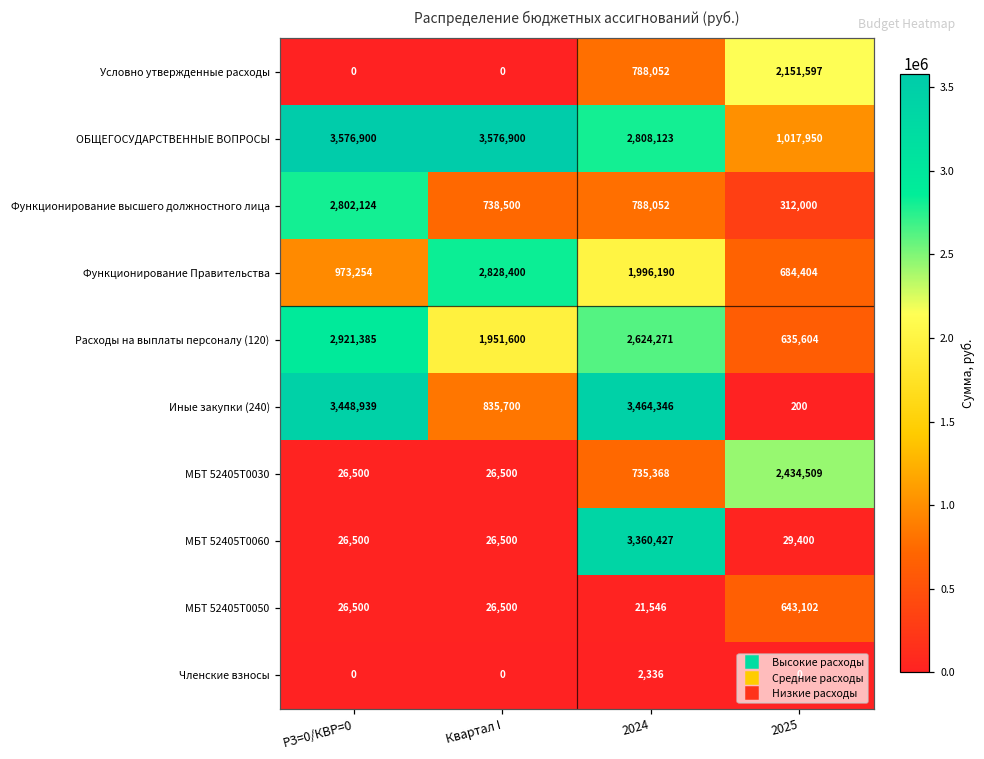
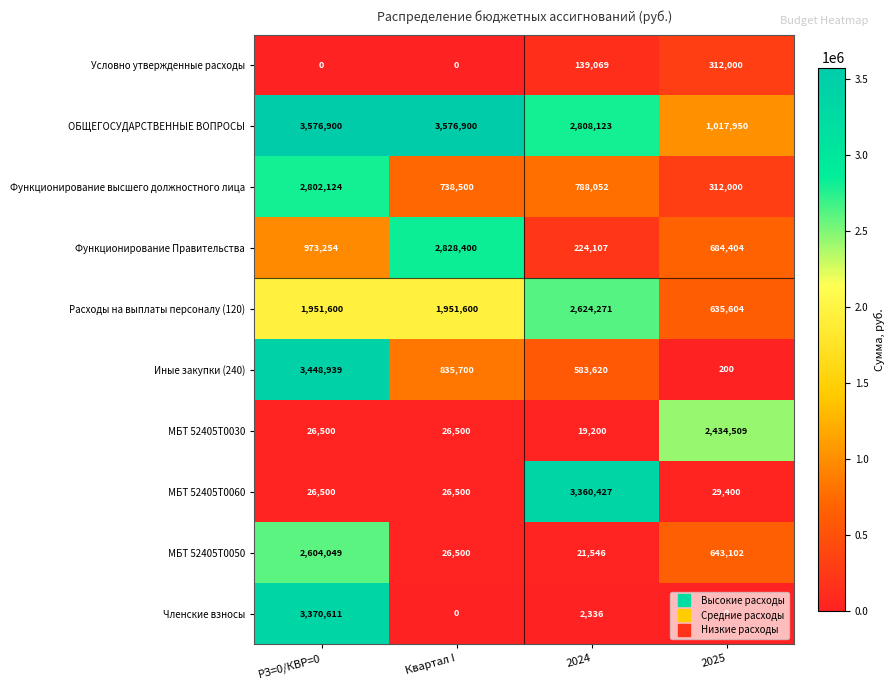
  {
    "Условно утвержденные расходы": {
      "РЗ=0/КВР=0": "0",
      "Квартал I": "0",
-     "2024": "788,052",
-     "2025": "2,151,597"
+     "2024": "139,069",
+     "2025": "312,000"
    },
    "ОБЩЕГОСУДАРСТВЕННЫЕ ВОПРОСЫ": {
      "РЗ=0/КВР=0": "3,576,900",
      "Квартал I": "3,576,900",
      "2024": "2,808,123",
      "2025": "1,017,950"
    },
    "Функционирование высшего должностного лица": {
      "РЗ=0/КВР=0": "2,802,124",
      "Квартал I": "738,500",
      "2024": "788,052",
      "2025": "312,000"
    },
    "Функционирование Правительства": {
      "РЗ=0/КВР=0": "973,254",
      "Квартал I": "2,828,400",
-     "2024": "1,996,190",
+     "2024": "224,107",
      "2025": "684,404"
    },
    "Расходы на выплаты персоналу (120)": {
-     "РЗ=0/КВР=0": "2,921,385",
+     "РЗ=0/КВР=0": "1,951,600",
      "Квартал I": "1,951,600",
      "2024": "2,624,271",
      "2025": "635,604"
    },
    "Иные закупки (240)": {
      "РЗ=0/КВР=0": "3,448,939",
      "Квартал I": "835,700",
-     "2024": "3,464,346",
+     "2024": "583,620",
      "2025": "200"
    },
    "МБТ 52405Т0030": {
      "РЗ=0/КВР=0": "26,500",
      "Квартал I": "26,500",
-     "2024": "735,368",
+     "2024": "19,200",
      "2025": "2,434,509"
    },
    "МБТ 52405Т0060": {
      "РЗ=0/КВР=0": "26,500",
      "Квартал I": "26,500",
      "2024": "3,360,427",
      "2025": "29,400"
    },
    "МБТ 52405Т0050": {
-     "РЗ=0/КВР=0": "26,500",
+     "РЗ=0/КВР=0": "2,604,049",
      "Квартал I": "26,500",
      "2024": "21,546",
      "2025": "643,102"
    },
    "Членские взносы": {
-     "РЗ=0/КВР=0": "0",
+     "РЗ=0/КВР=0": "3,370,611",
      "Квартал I": "0",
      "2024": "2,336"
    }
  }
